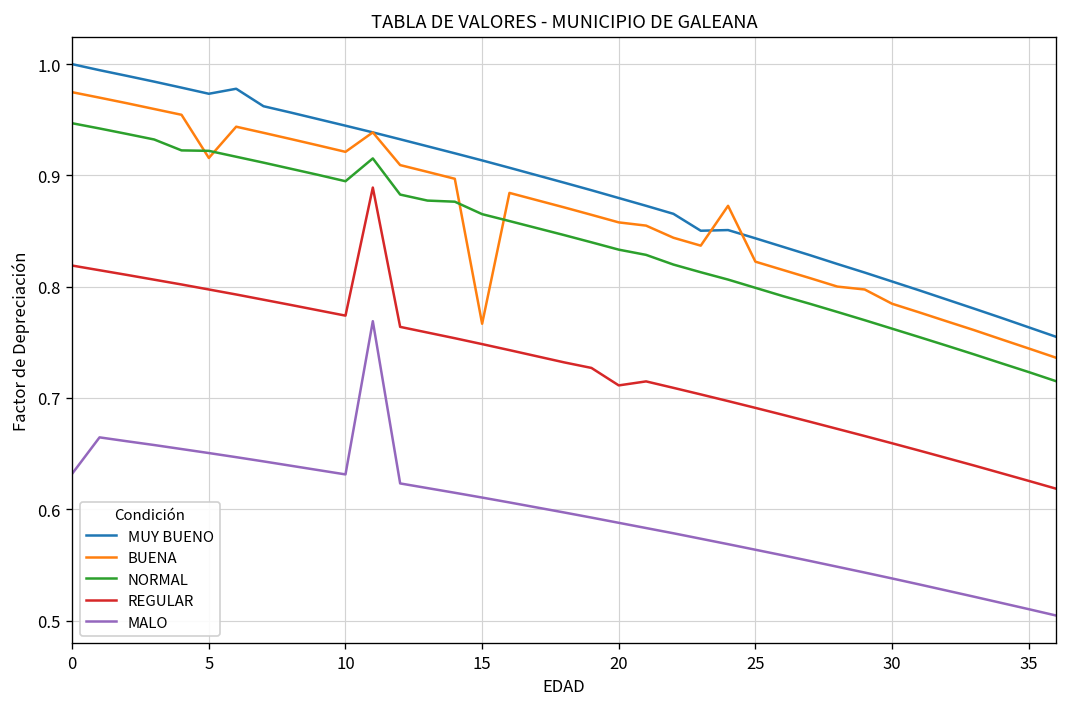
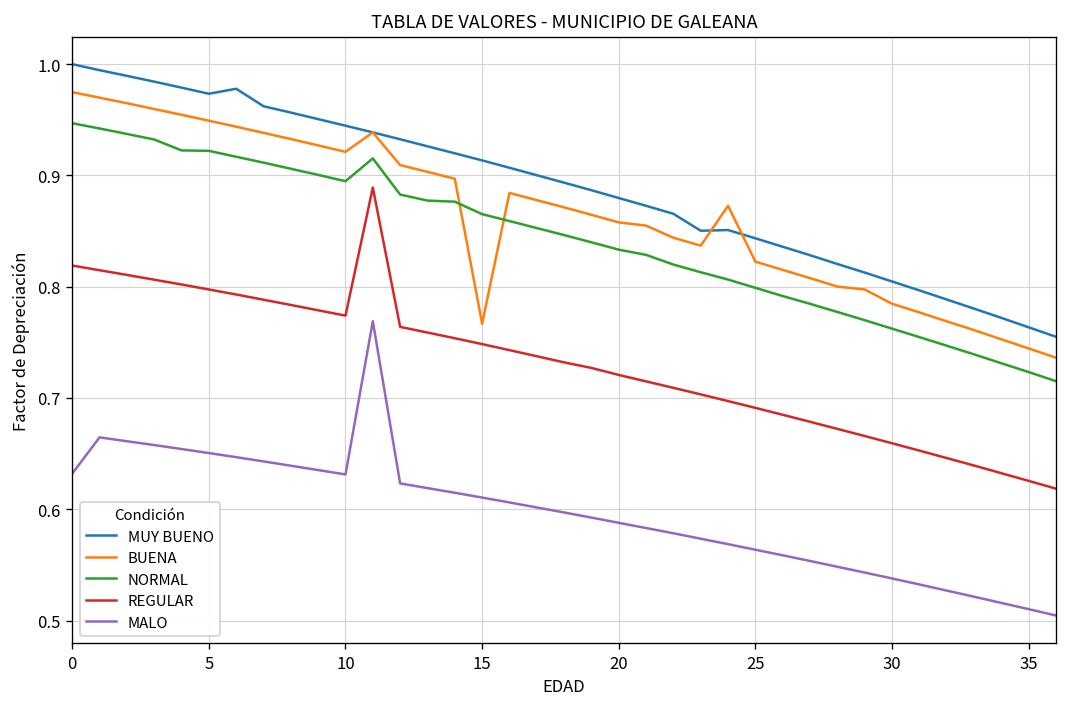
  {
    "MUY BUENO": {
      "0": 1.00,
      "5": 0.97,
      "10": 0.94,
      "15": 0.91,
      "20": 0.88,
      "25": 0.84,
      "30": 0.80,
      "35": 0.76
    },
    "BUENA": {
      "0": 0.97,
-     "5": 0.92,
+     "5": 0.95,
      "10": 0.92,
      "15": 0.77,
      "20": 0.86,
      "25": 0.82,
      "30": 0.78,
      "35": 0.74
    },
    "NORMAL": {
      "0": 0.95,
      "5": 0.92,
      "10": 0.89,
      "15": 0.87,
      "20": 0.83,
      "25": 0.80,
      "30": 0.76,
      "35": 0.72
    },
    "REGULAR": {
      "0": 0.82,
      "5": 0.80,
      "10": 0.77,
      "15": 0.75,
-     "20": 0.71,
+     "20": 0.72,
      "25": 0.69,
      "30": 0.66,
      "35": 0.63
    },
    "MALO": {
      "0": 0.63,
      "5": 0.65,
      "10": 0.63,
      "15": 0.61,
      "20": 0.59,
      "25": 0.56,
      "30": 0.54,
      "35": 0.51
    }
  }
